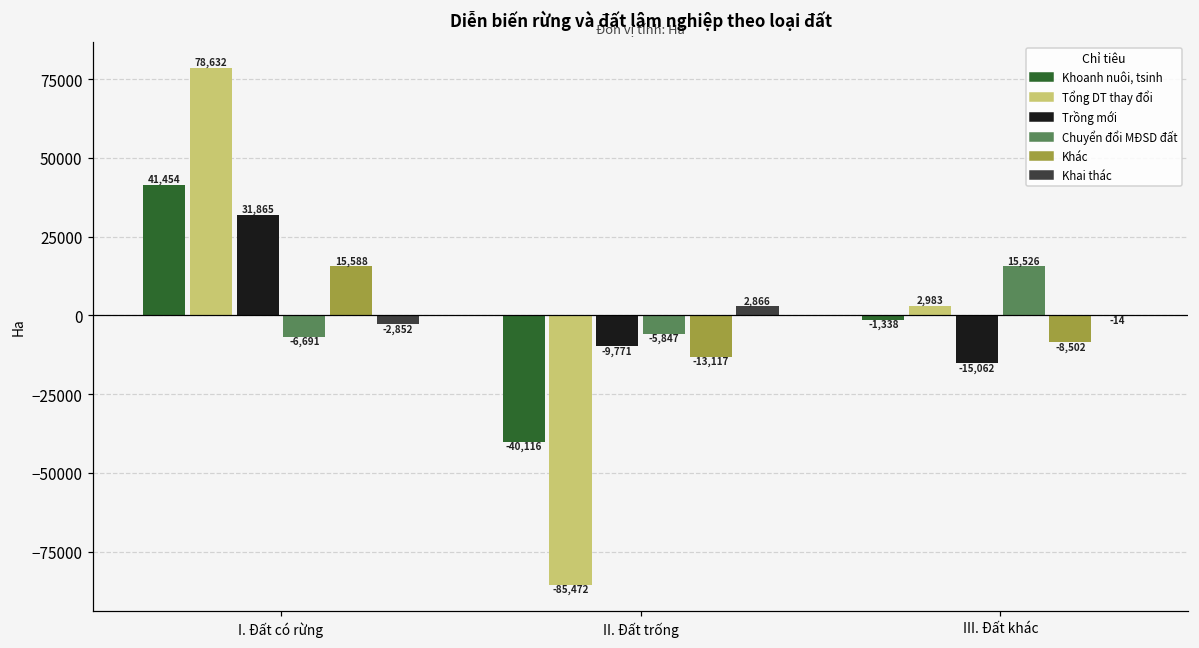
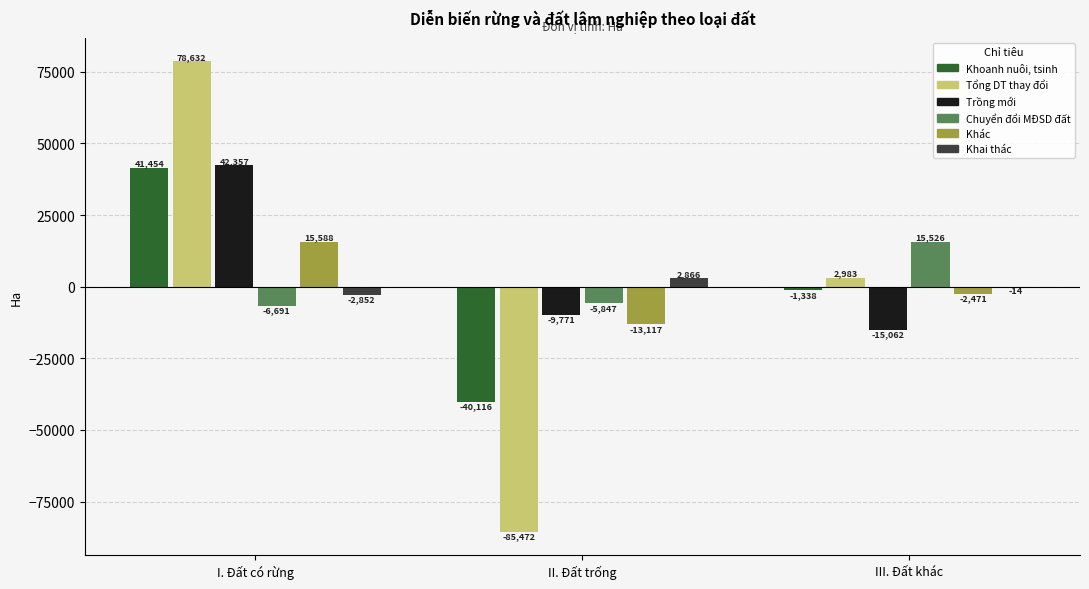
  {
    "Tổng DT thay đổi": {
      "I. Đất có rừng": "78,632",
      "II. Đất trống": "-85,472",
      "III. Đất khác": "2,983"
    },
    "Trồng mới": {
-     "I. Đất có rừng": "31,865",
+     "I. Đất có rừng": "42,357",
      "II. Đất trống": "-9,771",
      "III. Đất khác": "-15,062"
    },
    "Chuyển đổi MĐSD đất": {
      "I. Đất có rừng": "-6,691",
      "II. Đất trống": "-5,847",
      "III. Đất khác": "15,526"
    },
    "Khác": {
      "I. Đất có rừng": "15,588",
      "II. Đất trống": "-13,117",
-     "III. Đất khác": "-8,502"
+     "III. Đất khác": "-2,471"
    }
  }
